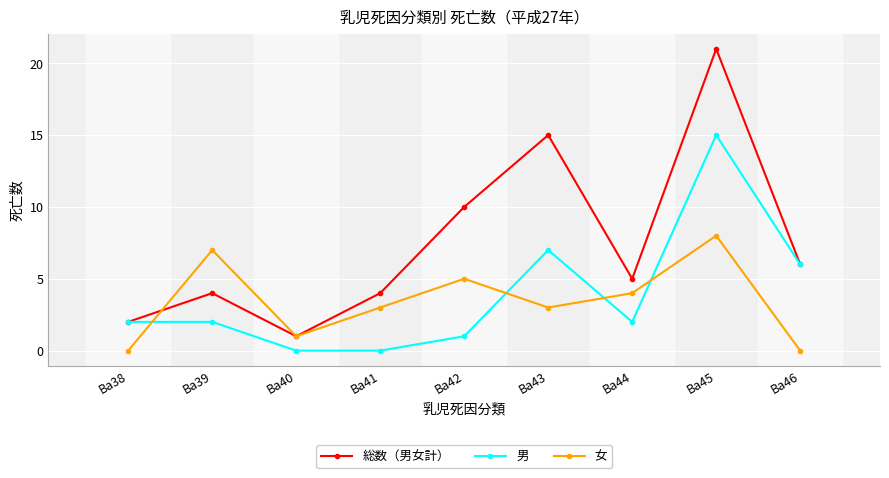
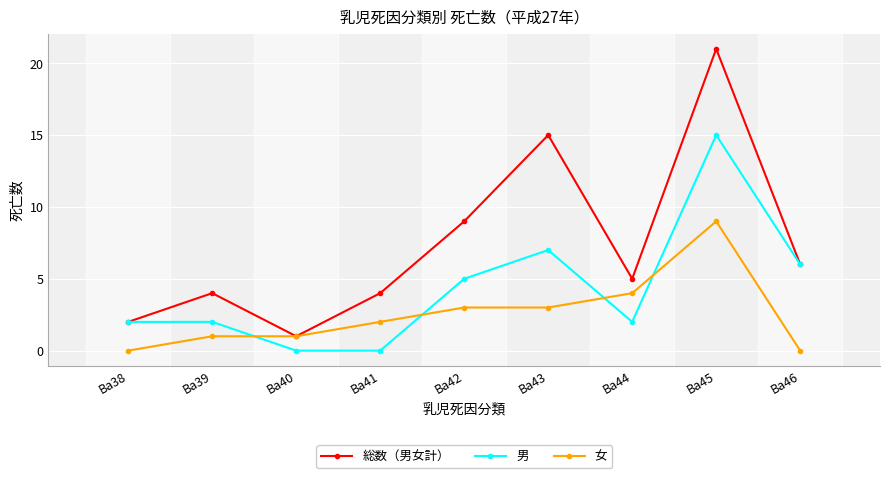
  {
    "総数（男女計）": {
      "Ba39": 4,
      "Ba41": 4,
-     "Ba42": 10,
+     "Ba42": 9,
      "Ba43": 15,
      "Ba44": 5,
      "Ba45": 21
    },
    "男": {
      "Ba39": 2,
      "Ba40": 0,
      "Ba41": 0,
-     "Ba42": 1,
+     "Ba42": 5,
      "Ba43": 7,
      "Ba44": 2,
      "Ba45": 15
    },
    "女": {
      "Ba38": 0,
-     "Ba39": 7,
-     "Ba41": 3,
-     "Ba42": 5,
+     "Ba39": 1,
+     "Ba41": 2,
+     "Ba42": 3,
      "Ba43": 3,
      "Ba44": 4,
-     "Ba45": 8,
+     "Ba45": 9,
      "Ba46": 0
    }
  }
